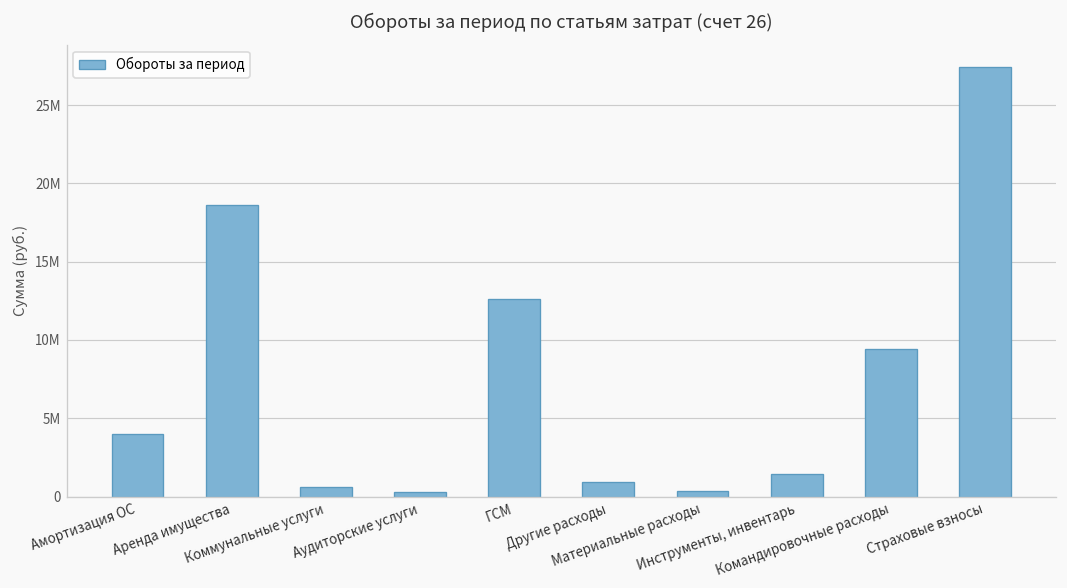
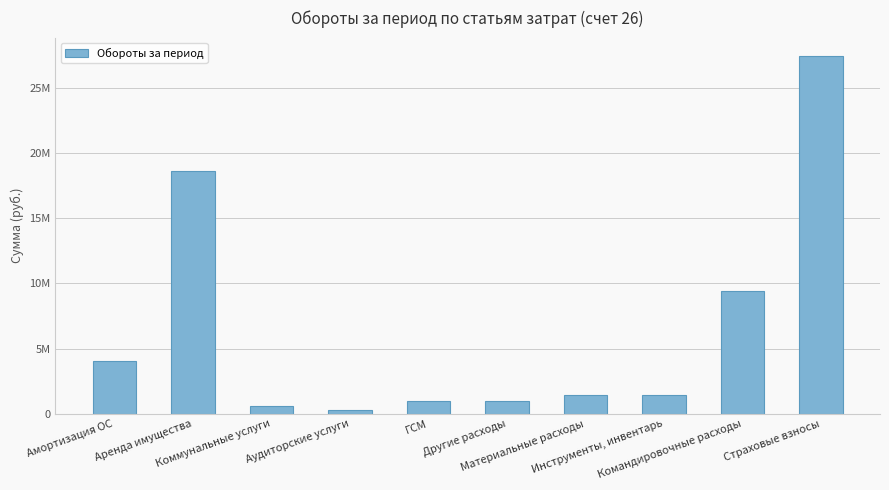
  {
    "Амортизация ОС": 4000000,
    "Аренда имущества": 18600000,
    "Коммунальные услуги": 600000,
    "Аудиторские услуги": 300000,
-   "ГСМ": 12600000,
+   "ГСМ": 1000000,
    "Другие расходы": 900000,
-   "Материальные расходы": 300000,
+   "Материальные расходы": 1400000,
    "Инструменты, инвентарь": 1400000,
    "Командировочные расходы": 9400000,
    "Страховые взносы": 27500000
  }
